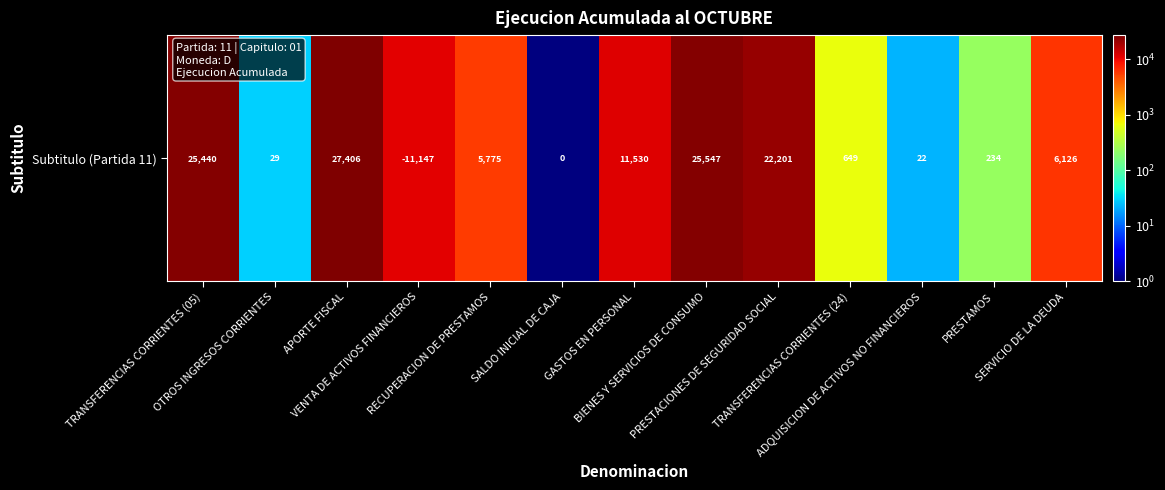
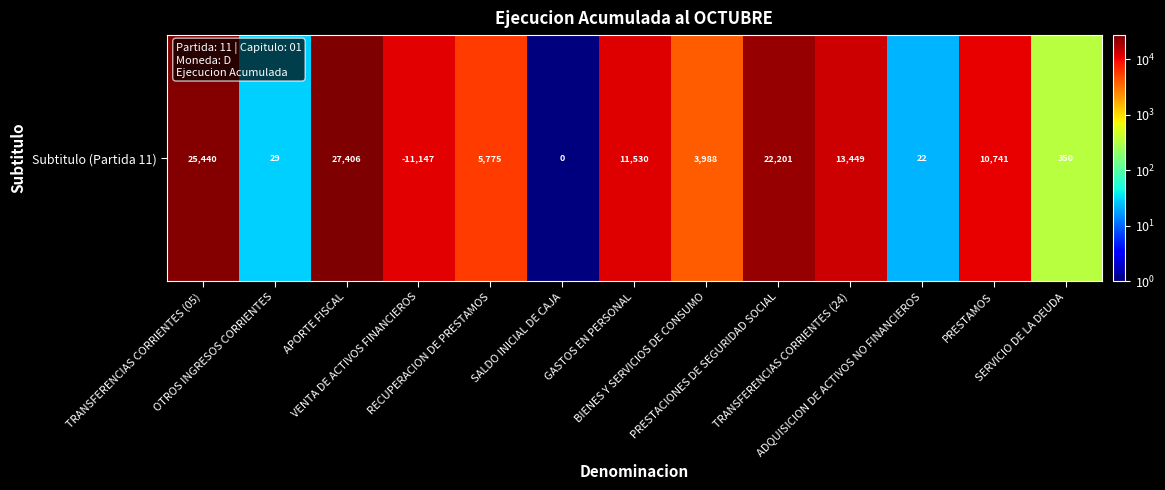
  {
    "Subtitulo (Partida 11)": {
      "TRANSFERENCIAS CORRIENTES (05)": "25,440",
      "OTROS INGRESOS CORRIENTES": "29",
      "APORTE FISCAL": "27,406",
      "VENTA DE ACTIVOS FINANCIEROS": "-11,147",
      "RECUPERACION DE PRESTAMOS": "5,775",
      "SALDO INICIAL DE CAJA": "0",
      "GASTOS EN PERSONAL": "11,530",
-     "BIENES Y SERVICIOS DE CONSUMO": "25,547",
+     "BIENES Y SERVICIOS DE CONSUMO": "3,988",
      "PRESTACIONES DE SEGURIDAD SOCIAL": "22,201",
-     "TRANSFERENCIAS CORRIENTES (24)": "649",
+     "TRANSFERENCIAS CORRIENTES (24)": "13,449",
      "ADQUISICION DE ACTIVOS NO FINANCIEROS": "22",
-     "PRESTAMOS": "234",
-     "SERVICIO DE LA DEUDA": "6,126"
+     "PRESTAMOS": "10,741",
+     "SERVICIO DE LA DEUDA": "350"
    }
  }
